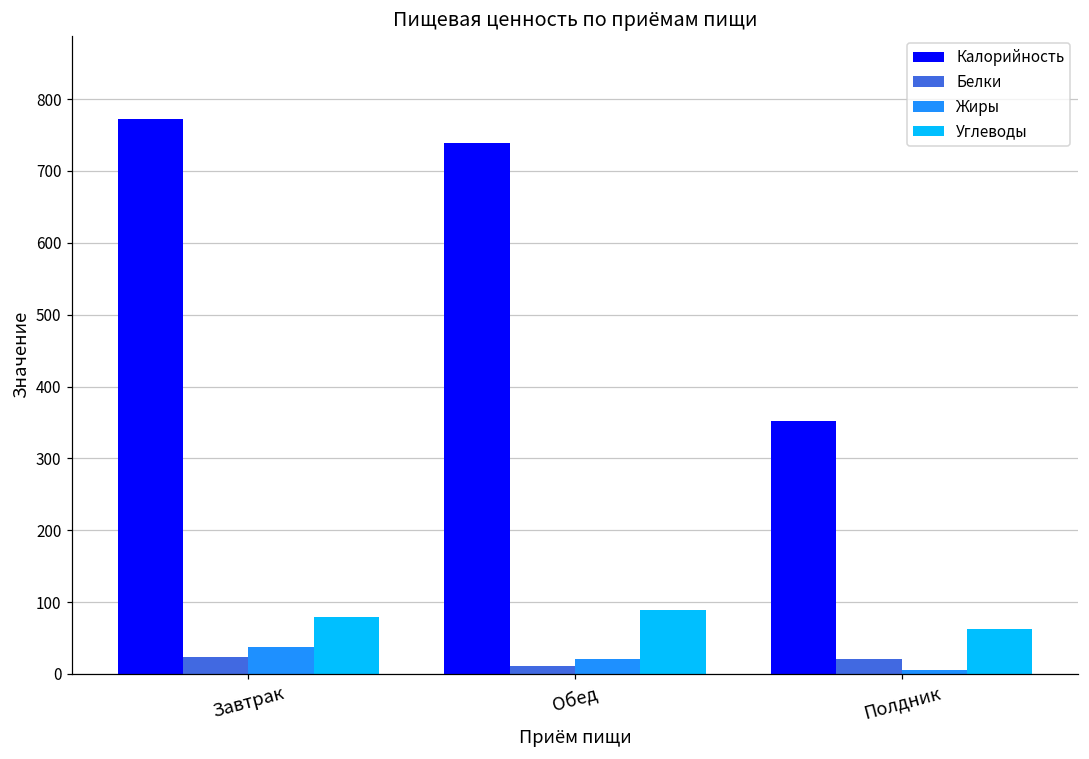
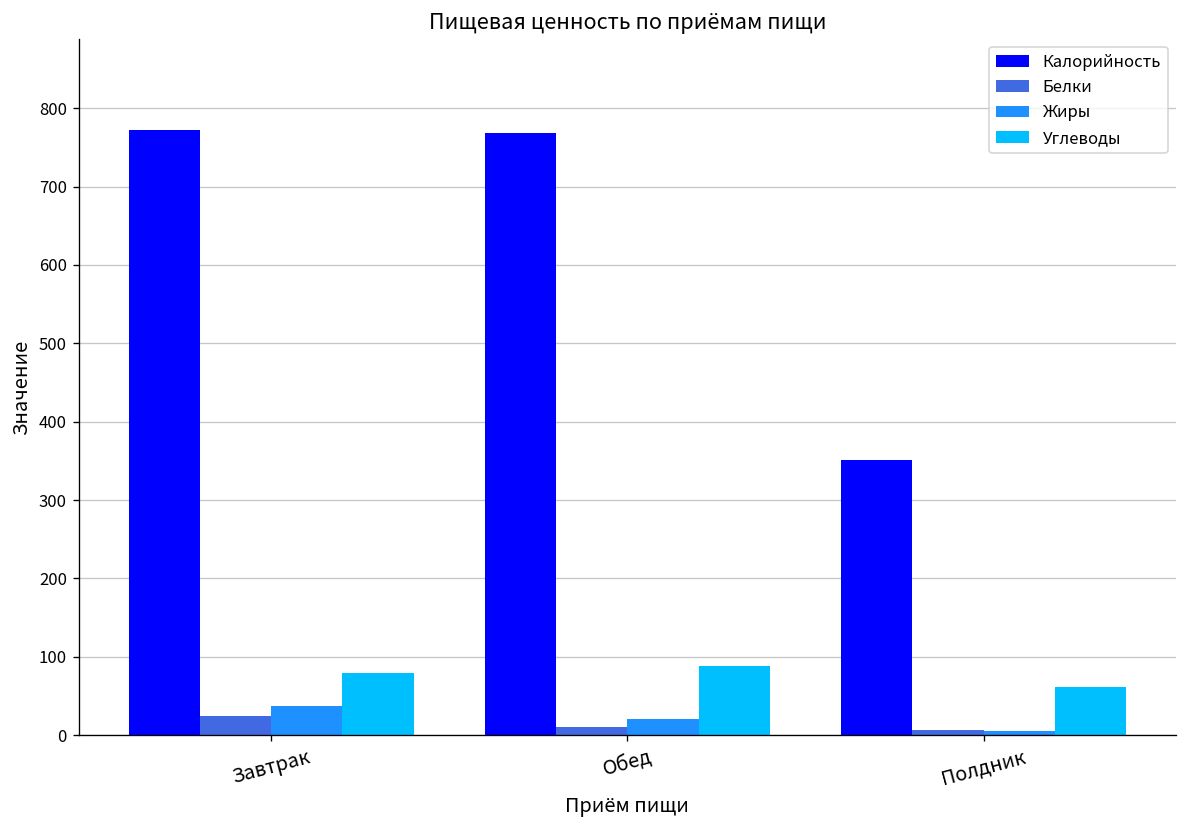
  {
    "Калорийность": {
      "Завтрак": 770,
-     "Обед": 740,
+     "Обед": 770,
      "Полдник": 350
    },
    "Белки": {
      "Завтрак": 20,
      "Обед": 10,
-     "Полдник": 20
+     "Полдник": 10
    }
  }
